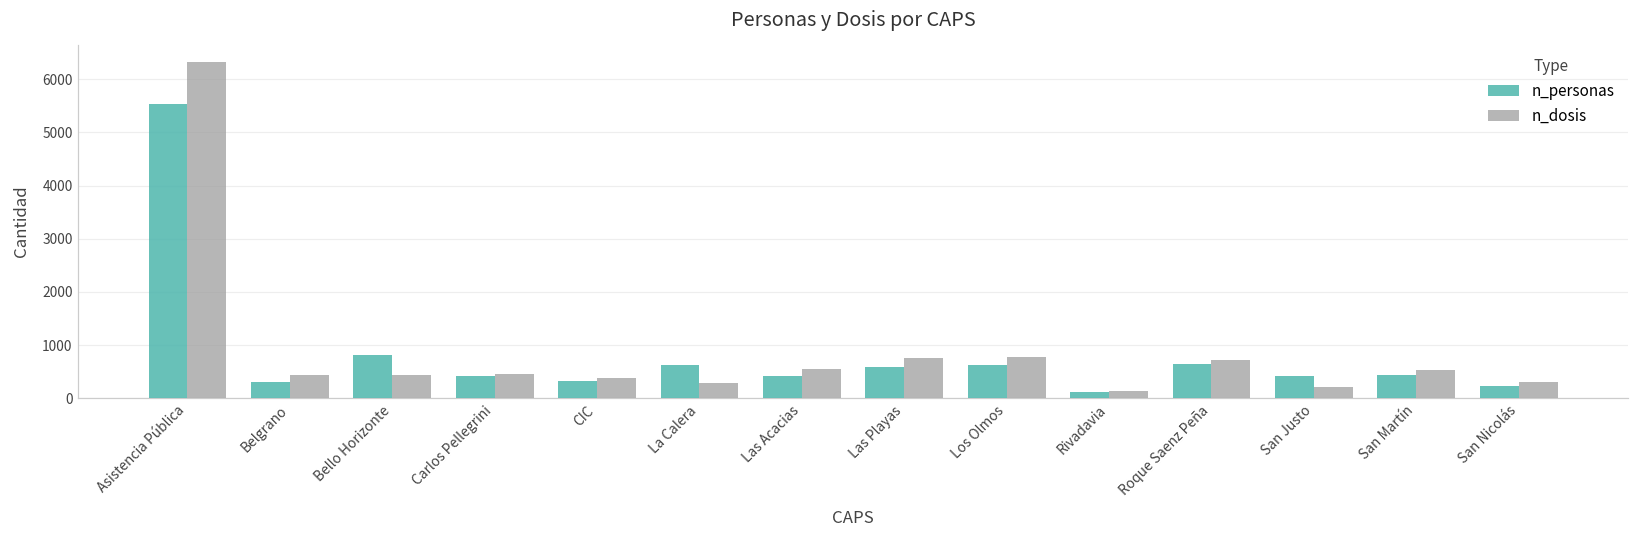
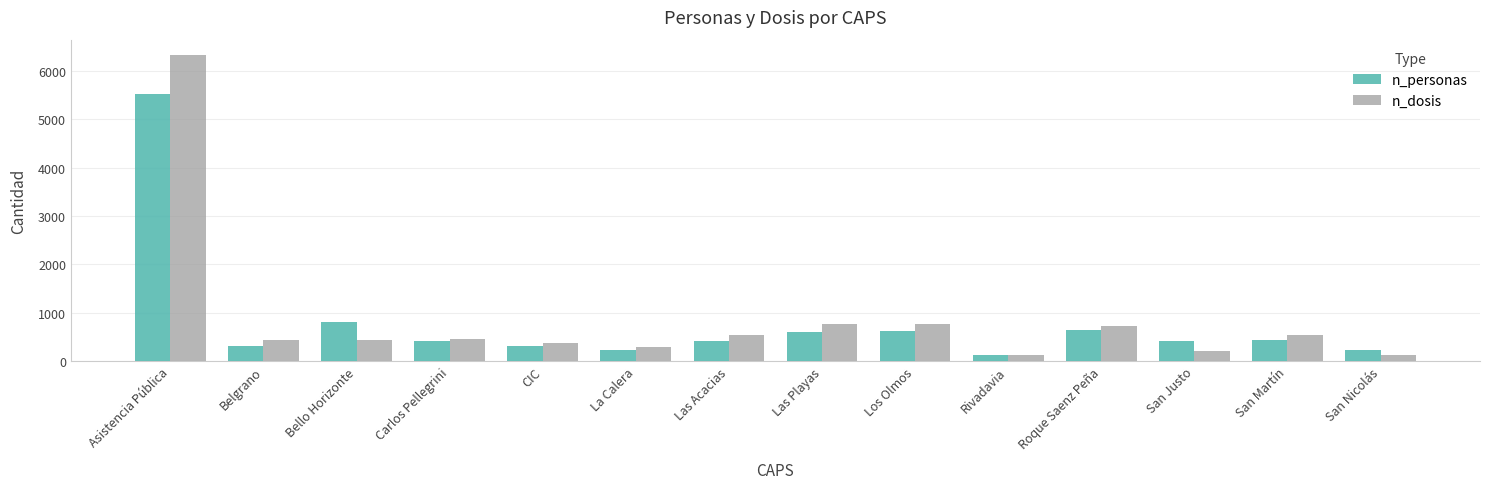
  {
    "n_personas": {
      "Asistencia Pública": 5500,
      "Belgrano": 300,
      "Bello Horizonte": 800,
      "Carlos Pellegrini": 400,
      "CIC": 300,
-     "La Calera": 600,
+     "La Calera": 200,
      "Las Acacias": 400,
      "Las Playas": 600,
      "Los Olmos": 600,
      "Rivadavia": 100,
      "Roque Saenz Peña": 600,
      "San Justo": 400,
      "San Martín": 400,
      "San Nicolás": 200
    },
    "n_dosis": {
      "Asistencia Pública": 6300,
      "Belgrano": 400,
      "Bello Horizonte": 400,
      "Carlos Pellegrini": 500,
      "CIC": 400,
      "La Calera": 300,
      "Las Acacias": 500,
      "Las Playas": 800,
      "Los Olmos": 800,
      "Rivadavia": 100,
      "Roque Saenz Peña": 700,
      "San Justo": 200,
      "San Martín": 500,
-     "San Nicolás": 300
+     "San Nicolás": 100
    }
  }
